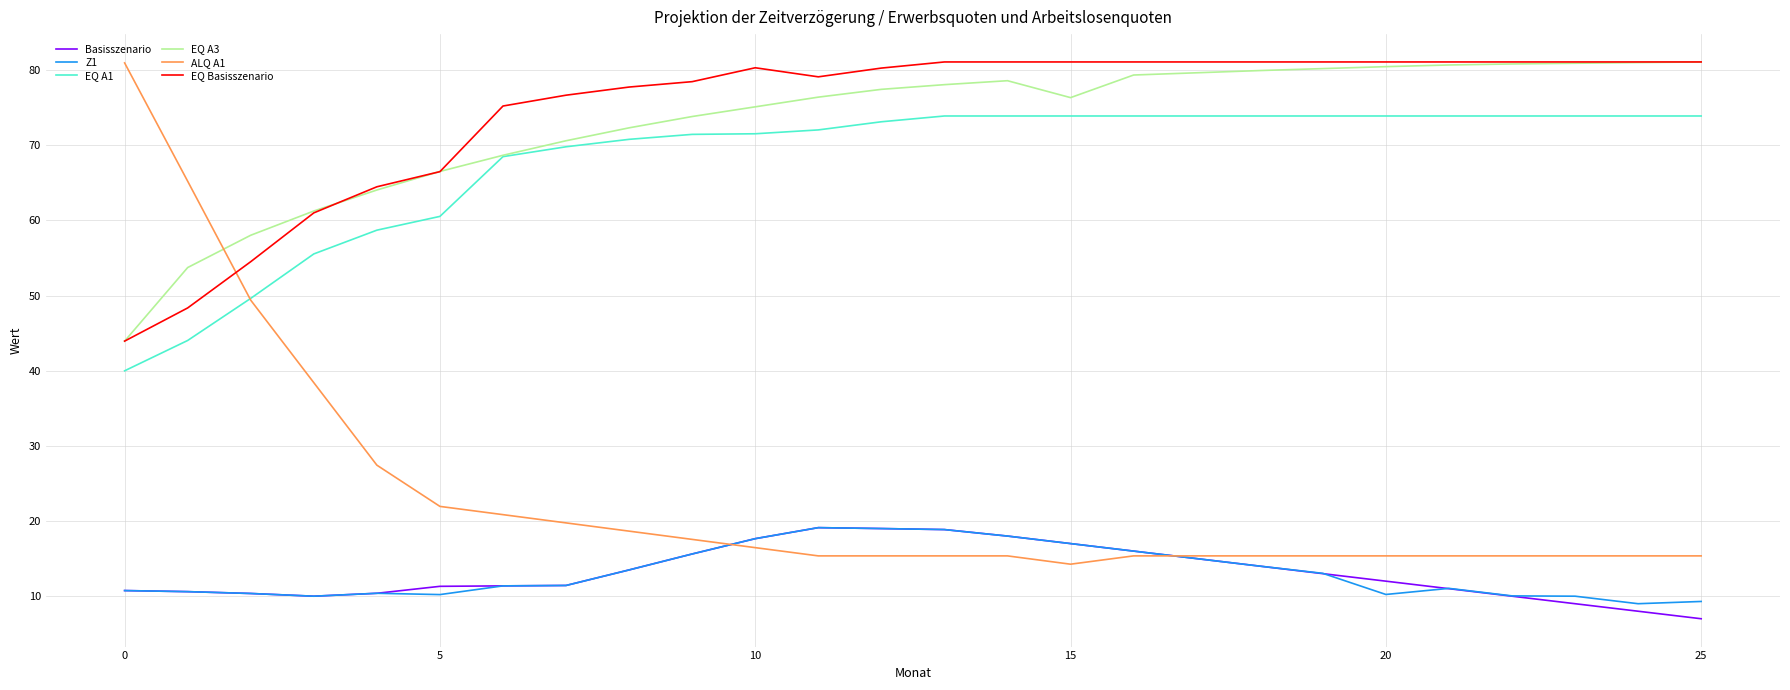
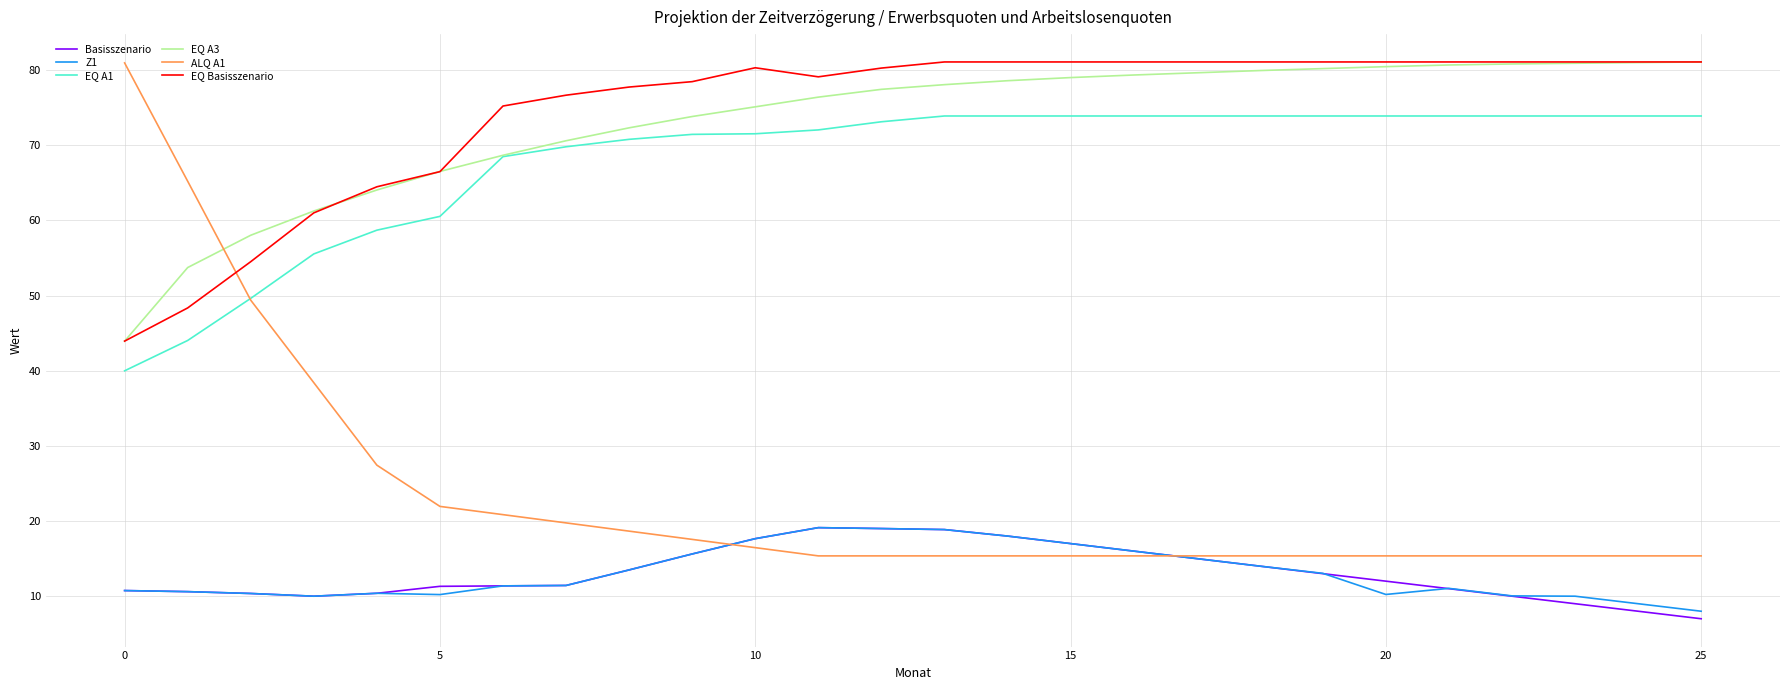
  {
    "Basisszenario": {
      "5": 11,
      "20": 12,
      "25": 7
    },
    "Z1": {
      "5": 10,
      "20": 10,
-     "25": 9
+     "25": 8
    },
    "EQ A1": {
      "0": 40,
      "5": 61,
      "10": 72,
      "15": 74,
      "20": 74,
      "25": 74
    },
    "EQ A3": {
      "10": 75,
-     "15": 76,
+     "15": 79,
      "20": 80
    },
    "ALQ A1": {
      "0": 81,
      "5": 22,
      "10": 16,
-     "15": 14,
+     "15": 15,
      "20": 15,
      "25": 15
    },
    "EQ Basisszenario": {
      "10": 80,
      "15": 81,
      "20": 81
    }
  }
